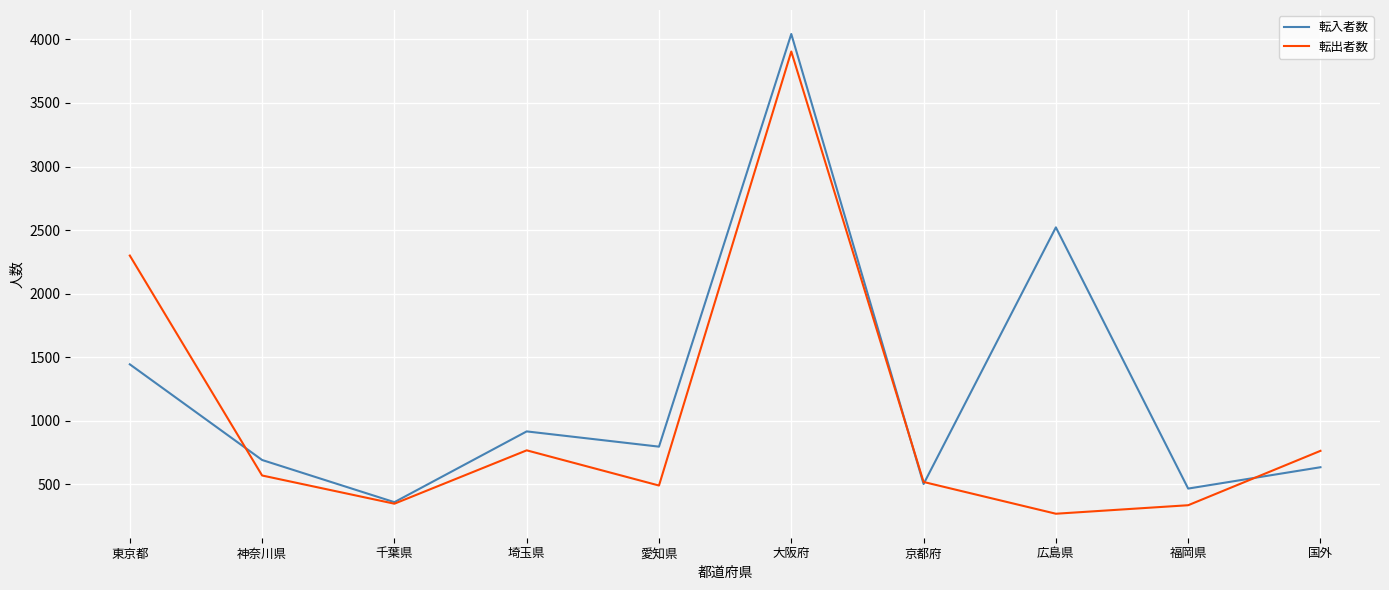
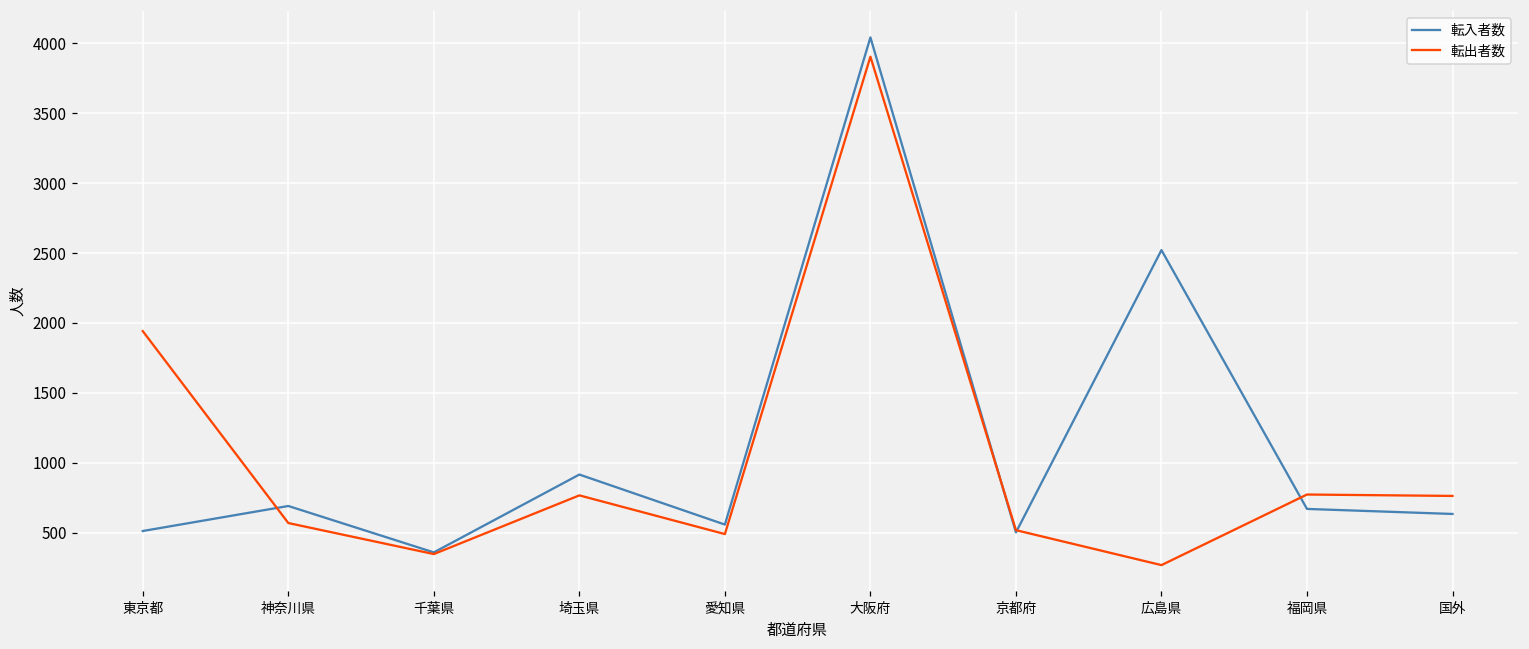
  {
    "転入者数": {
-     "東京都": 1440,
+     "東京都": 510,
      "神奈川県": 690,
      "埼玉県": 920,
-     "愛知県": 800,
+     "愛知県": 560,
      "大阪府": 4040,
      "広島県": 2520,
-     "福岡県": 470,
+     "福岡県": 670,
      "国外": 630
    },
    "転出者数": {
-     "東京都": 2300,
+     "東京都": 1940,
      "神奈川県": 570,
      "埼玉県": 770,
      "愛知県": 490,
      "大阪府": 3910,
      "広島県": 270,
-     "福岡県": 330,
+     "福岡県": 770,
      "国外": 760
    }
  }
